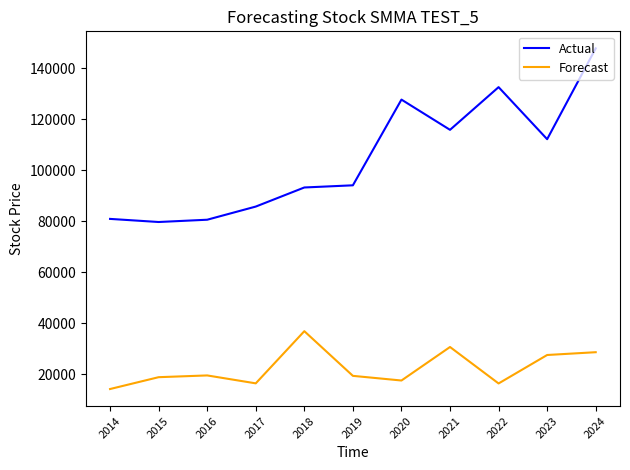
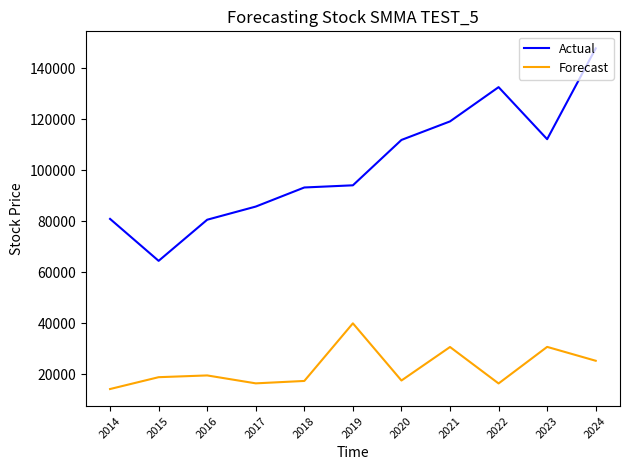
  {
    "Actual": {
      "2014": 81000,
-     "2015": 80000,
+     "2015": 65000,
      "2016": 81000,
      "2017": 86000,
      "2018": 93000,
      "2019": 94000,
-     "2020": 128000,
-     "2021": 116000,
+     "2020": 112000,
+     "2021": 119000,
      "2022": 133000,
      "2023": 112000
    },
    "Forecast": {
      "2014": 14000,
      "2015": 19000,
      "2016": 20000,
      "2017": 16000,
-     "2018": 37000,
-     "2019": 19000,
+     "2018": 17000,
+     "2019": 40000,
      "2020": 18000,
      "2021": 31000,
      "2022": 16000,
-     "2023": 28000,
-     "2024": 29000
+     "2023": 31000,
+     "2024": 25000
    }
  }
